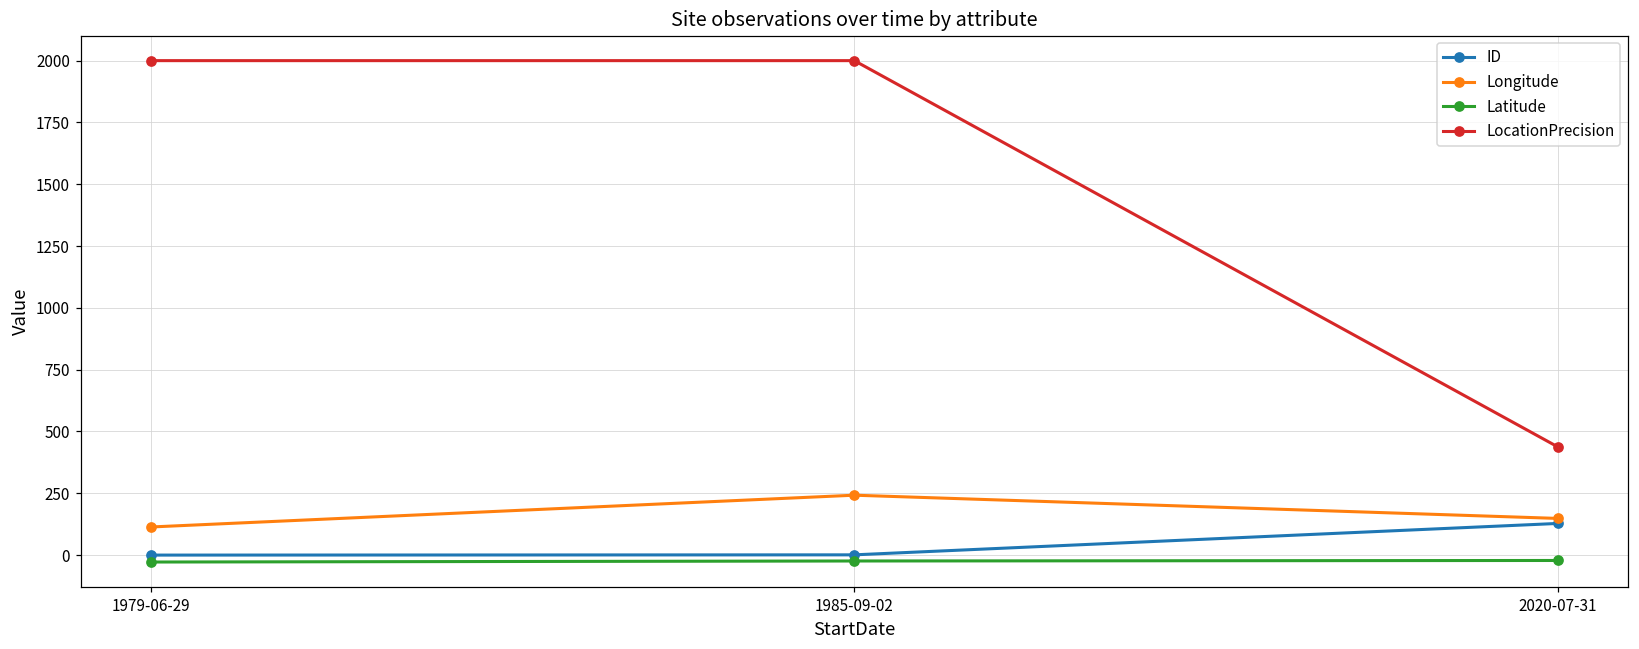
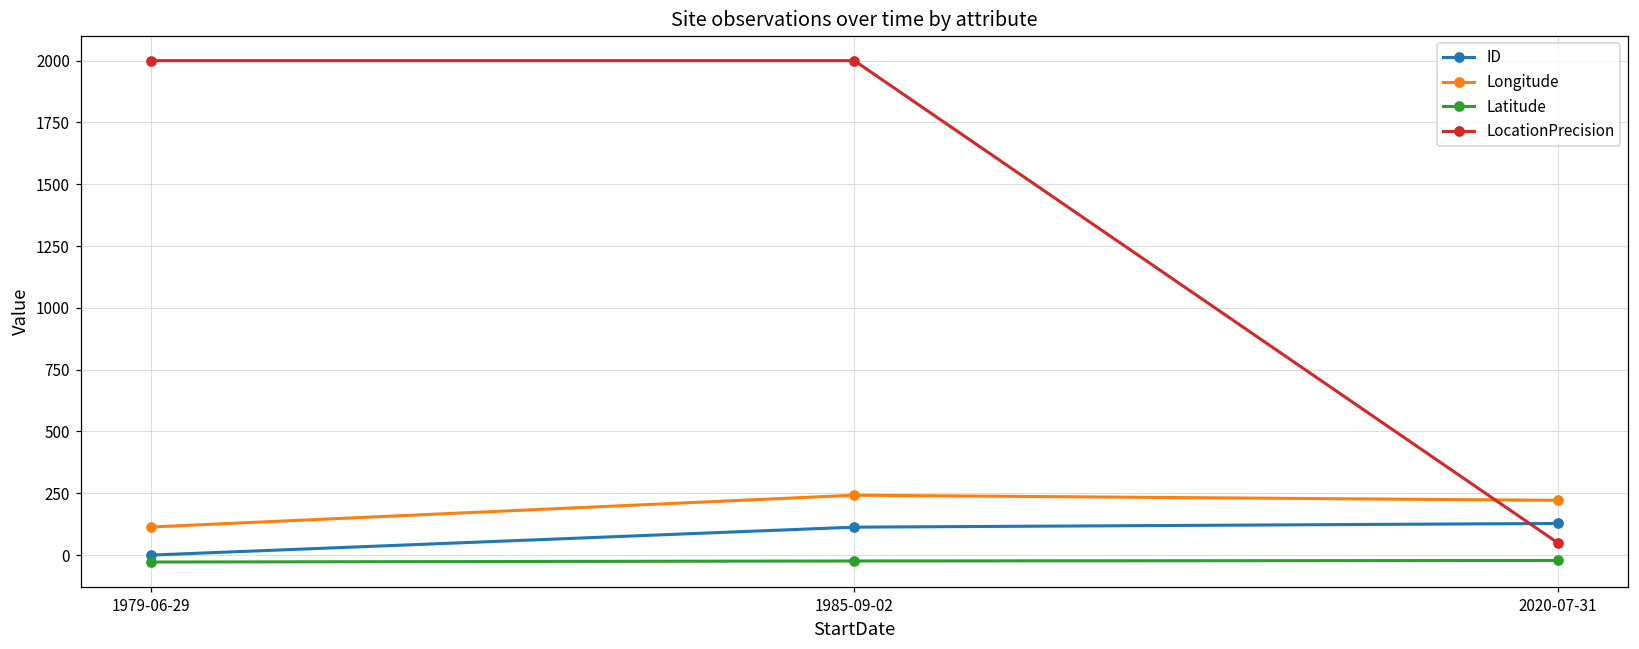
  {
    "ID": {
      "1979-06-29": 0,
-     "1985-09-02": 0,
+     "1985-09-02": 110,
      "2020-07-31": 130
    },
    "Longitude": {
      "1979-06-29": 110,
      "1985-09-02": 240,
-     "2020-07-31": 150
+     "2020-07-31": 220
    },
    "Latitude": {
      "1979-06-29": -30,
      "1985-09-02": -20,
      "2020-07-31": -20
    },
    "LocationPrecision": {
      "1979-06-29": 2000,
      "1985-09-02": 2000,
-     "2020-07-31": 440
+     "2020-07-31": 50
    }
  }
